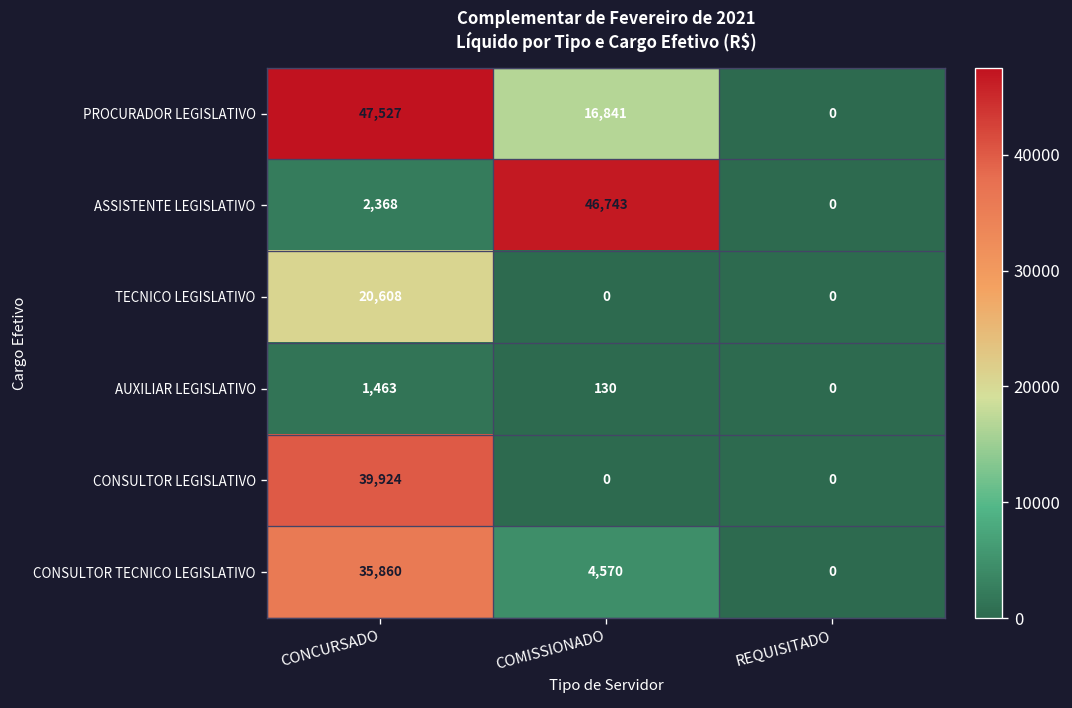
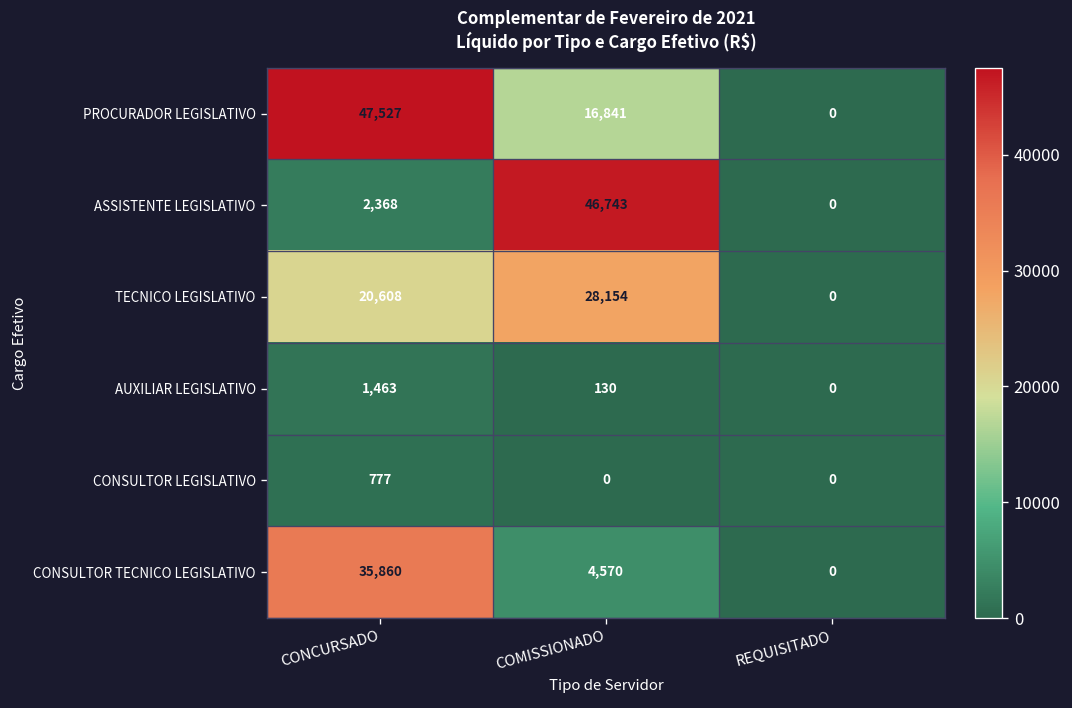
  {
    "PROCURADOR LEGISLATIVO": {
      "CONCURSADO": "47,527",
      "COMISSIONADO": "16,841",
      "REQUISITADO": "0"
    },
    "ASSISTENTE LEGISLATIVO": {
      "CONCURSADO": "2,368",
      "COMISSIONADO": "46,743",
      "REQUISITADO": "0"
    },
    "TECNICO LEGISLATIVO": {
      "CONCURSADO": "20,608",
-     "COMISSIONADO": "0",
+     "COMISSIONADO": "28,154",
      "REQUISITADO": "0"
    },
    "AUXILIAR LEGISLATIVO": {
      "CONCURSADO": "1,463",
      "COMISSIONADO": "130",
      "REQUISITADO": "0"
    },
    "CONSULTOR LEGISLATIVO": {
-     "CONCURSADO": "39,924",
+     "CONCURSADO": "777",
      "COMISSIONADO": "0",
      "REQUISITADO": "0"
    },
    "CONSULTOR TECNICO LEGISLATIVO": {
      "CONCURSADO": "35,860",
      "COMISSIONADO": "4,570",
      "REQUISITADO": "0"
    }
  }
